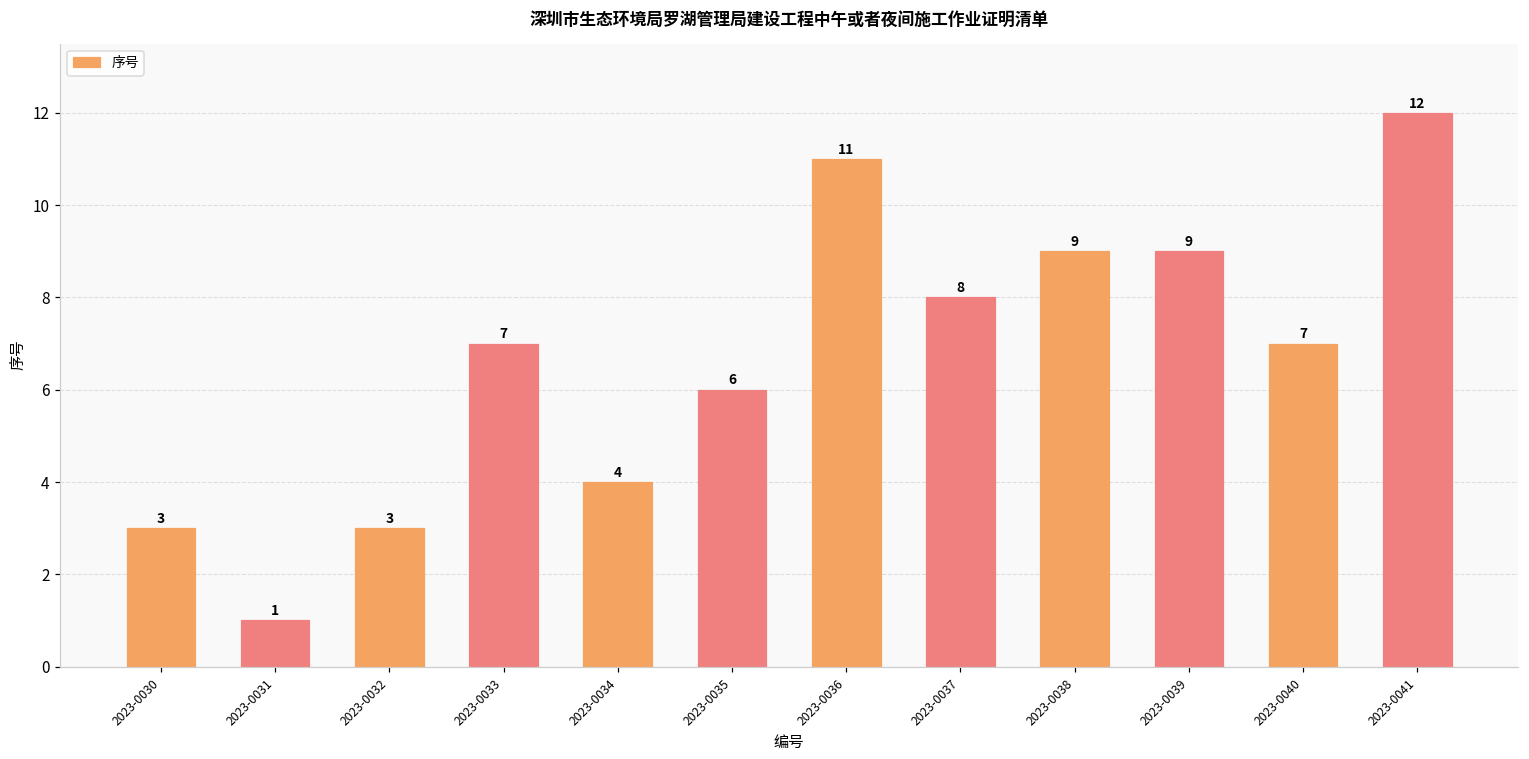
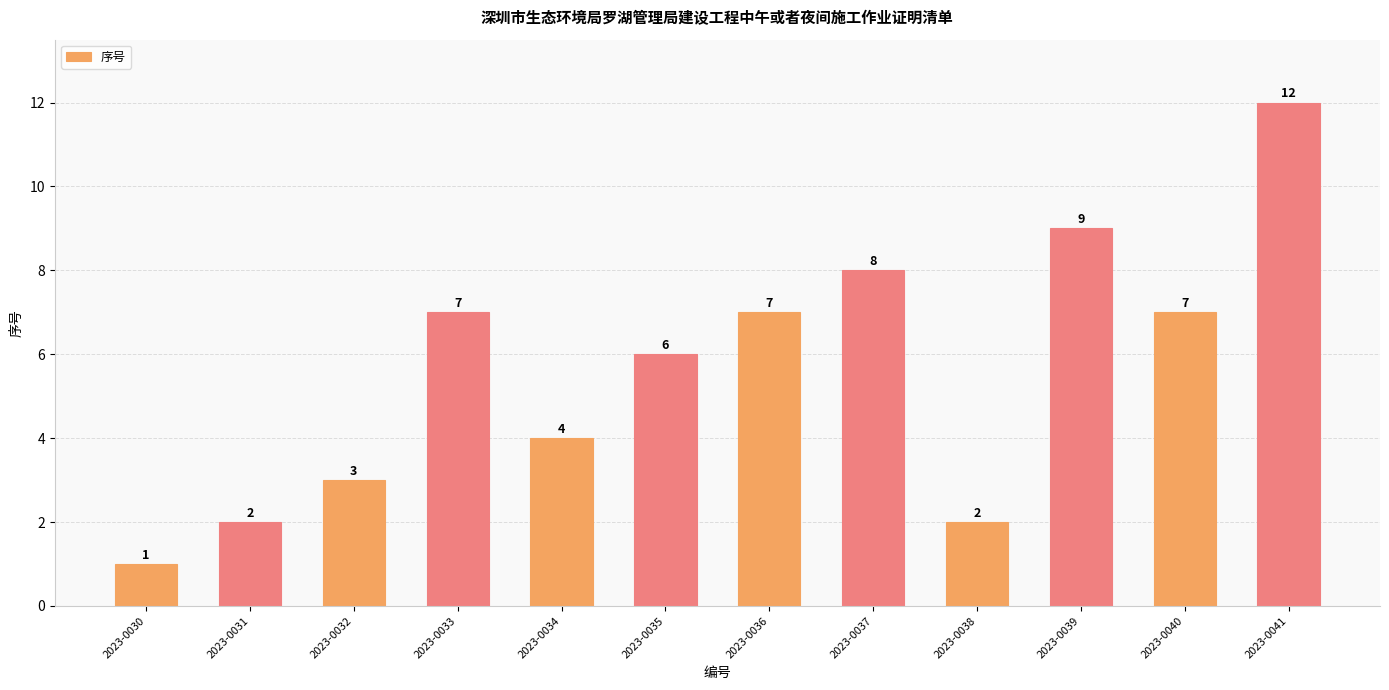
  {
-   "2023-0030": 3,
-   "2023-0031": 1,
+   "2023-0030": 1,
+   "2023-0031": 2,
    "2023-0032": 3,
    "2023-0033": 7,
    "2023-0034": 4,
    "2023-0035": 6,
-   "2023-0036": 11,
+   "2023-0036": 7,
    "2023-0037": 8,
-   "2023-0038": 9,
+   "2023-0038": 2,
    "2023-0039": 9,
    "2023-0040": 7,
    "2023-0041": 12
  }
